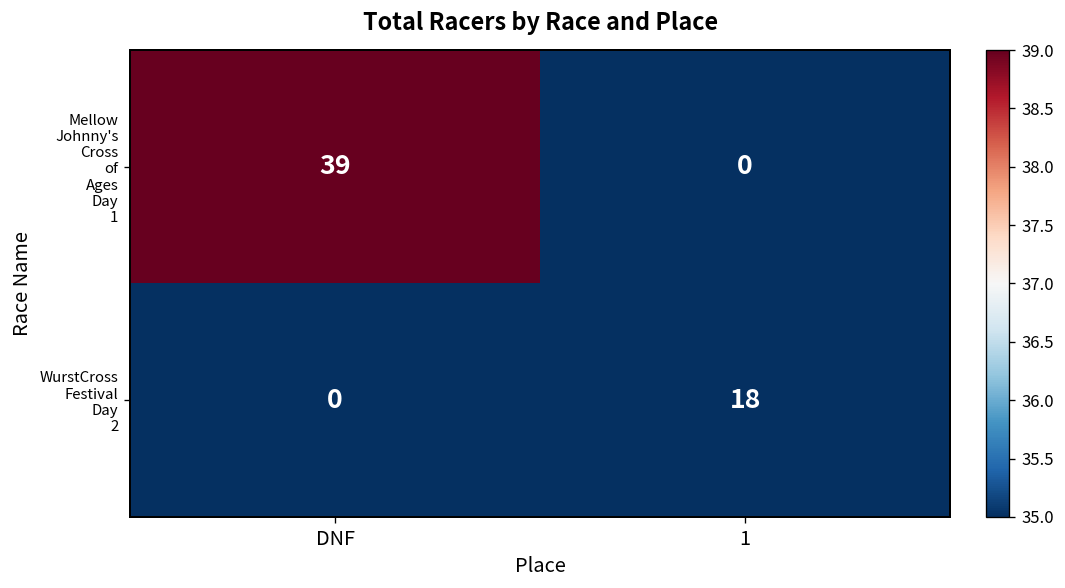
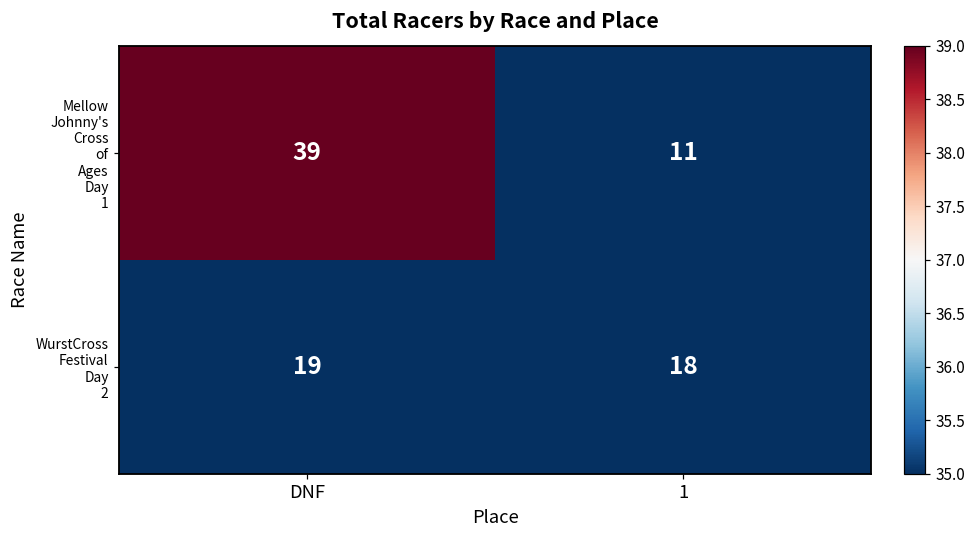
  {
    "Mellow Johnny's Cross of Ages Day 1": {
      "DNF": 39,
-     "1": 0
+     "1": 11
    },
    "WurstCross Festival Day 2": {
-     "DNF": 0,
+     "DNF": 19,
      "1": 18
    }
  }
